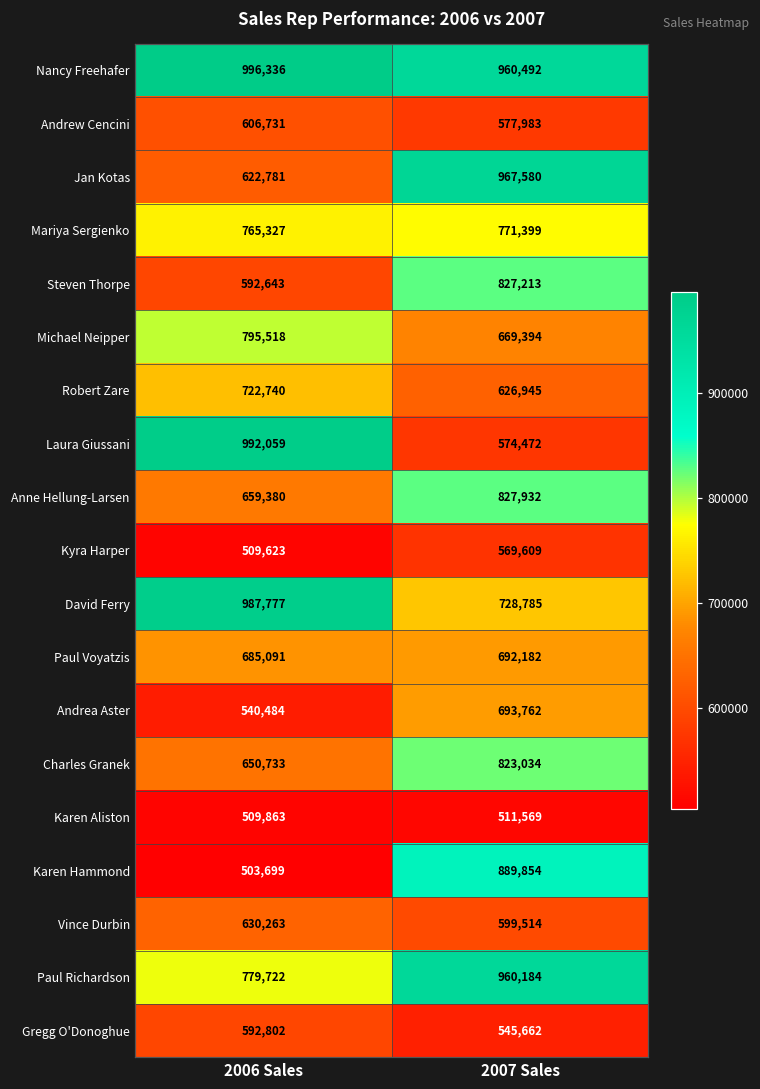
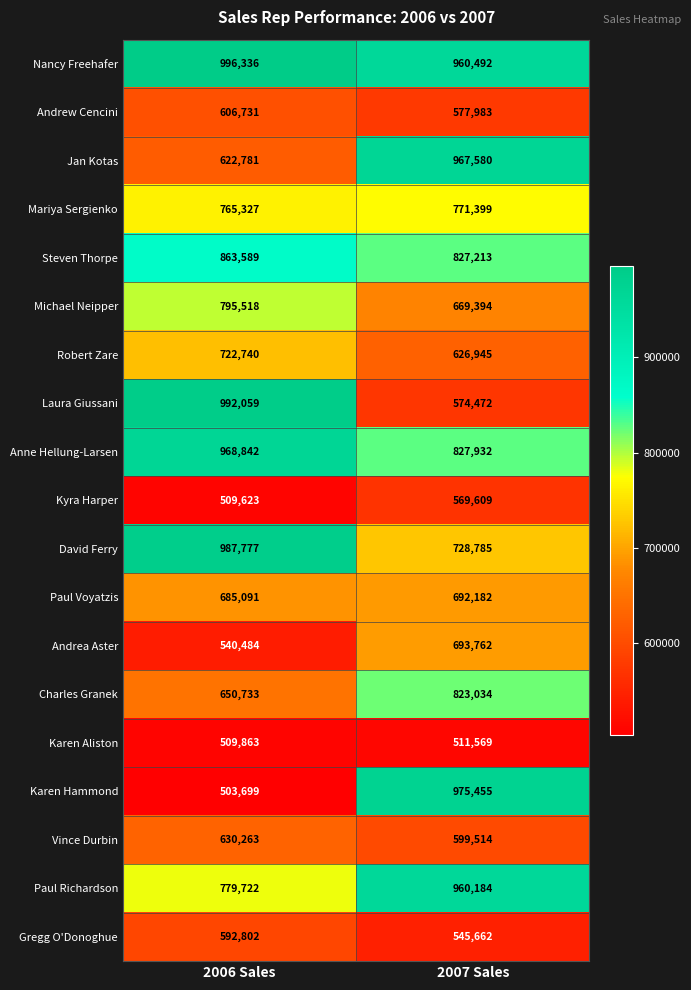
  {
    "Nancy Freehafer": {
      "2006 Sales": "996,336",
      "2007 Sales": "960,492"
    },
    "Andrew Cencini": {
      "2006 Sales": "606,731",
      "2007 Sales": "577,983"
    },
    "Jan Kotas": {
      "2006 Sales": "622,781",
      "2007 Sales": "967,580"
    },
    "Mariya Sergienko": {
      "2006 Sales": "765,327",
      "2007 Sales": "771,399"
    },
    "Steven Thorpe": {
-     "2006 Sales": "592,643",
+     "2006 Sales": "863,589",
      "2007 Sales": "827,213"
    },
    "Michael Neipper": {
      "2006 Sales": "795,518",
      "2007 Sales": "669,394"
    },
    "Robert Zare": {
      "2006 Sales": "722,740",
      "2007 Sales": "626,945"
    },
    "Laura Giussani": {
      "2006 Sales": "992,059",
      "2007 Sales": "574,472"
    },
    "Anne Hellung-Larsen": {
-     "2006 Sales": "659,380",
+     "2006 Sales": "968,842",
      "2007 Sales": "827,932"
    },
    "Kyra Harper": {
      "2006 Sales": "509,623",
      "2007 Sales": "569,609"
    },
    "David Ferry": {
      "2006 Sales": "987,777",
      "2007 Sales": "728,785"
    },
    "Paul Voyatzis": {
      "2006 Sales": "685,091",
      "2007 Sales": "692,182"
    },
    "Andrea Aster": {
      "2006 Sales": "540,484",
      "2007 Sales": "693,762"
    },
    "Charles Granek": {
      "2006 Sales": "650,733",
      "2007 Sales": "823,034"
    },
    "Karen Aliston": {
      "2006 Sales": "509,863",
      "2007 Sales": "511,569"
    },
    "Karen Hammond": {
      "2006 Sales": "503,699",
-     "2007 Sales": "889,854"
+     "2007 Sales": "975,455"
    },
    "Vince Durbin": {
      "2006 Sales": "630,263",
      "2007 Sales": "599,514"
    },
    "Paul Richardson": {
      "2006 Sales": "779,722",
      "2007 Sales": "960,184"
    },
    "Gregg O'Donoghue": {
      "2006 Sales": "592,802",
      "2007 Sales": "545,662"
    }
  }
